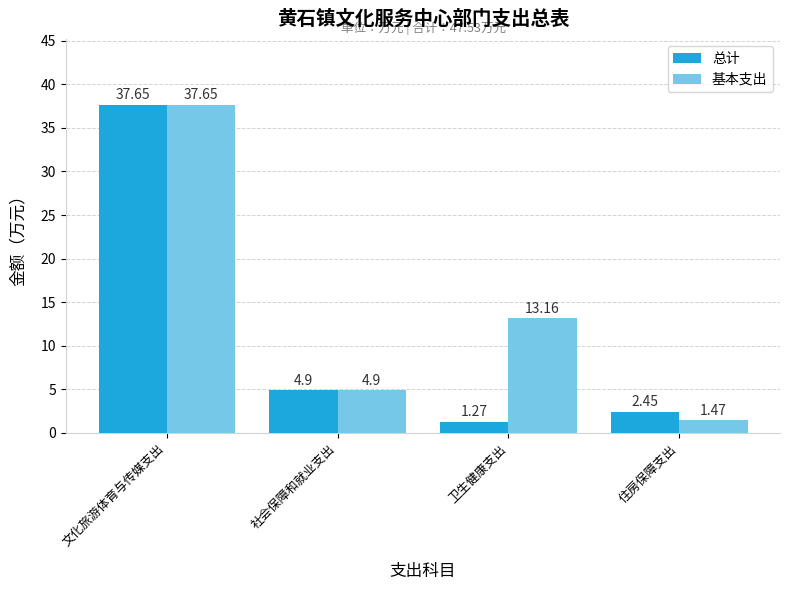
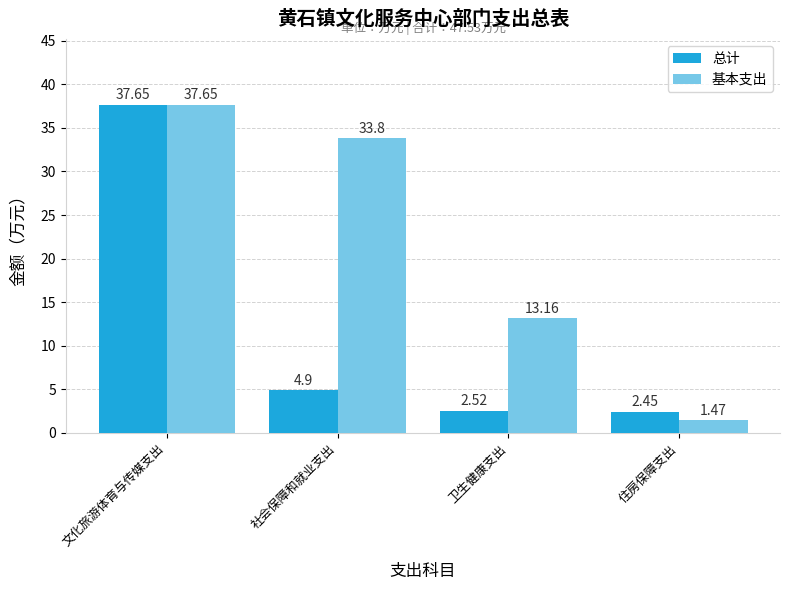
  {
    "总计": {
      "文化旅游体育与传媒支出": 37.65,
      "社会保障和就业支出": 4.9,
-     "卫生健康支出": 1.27,
+     "卫生健康支出": 2.52,
      "住房保障支出": 2.45
    },
    "基本支出": {
      "文化旅游体育与传媒支出": 37.65,
-     "社会保障和就业支出": 4.9,
+     "社会保障和就业支出": 33.8,
      "卫生健康支出": 13.16,
      "住房保障支出": 1.47
    }
  }
